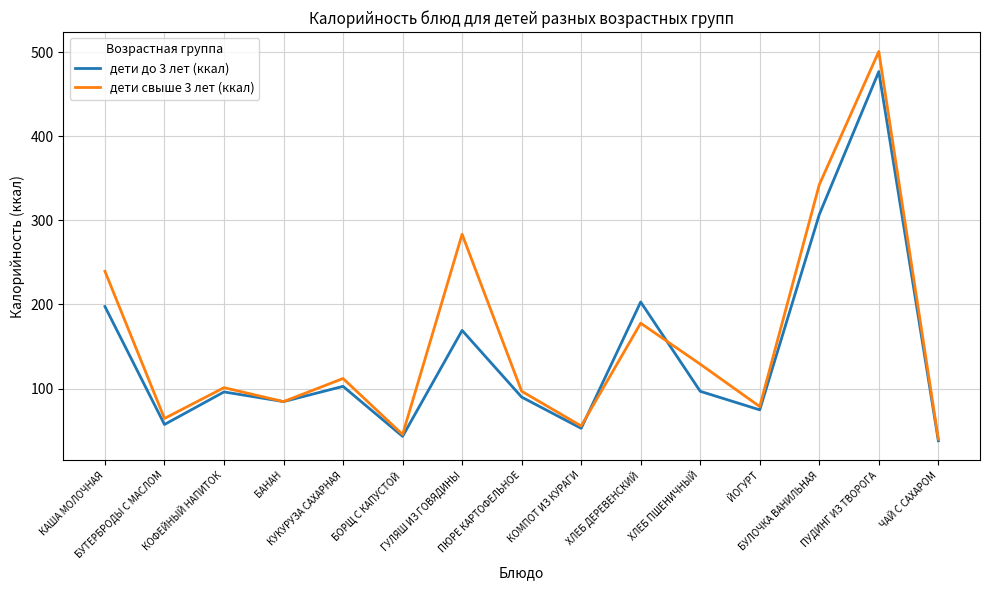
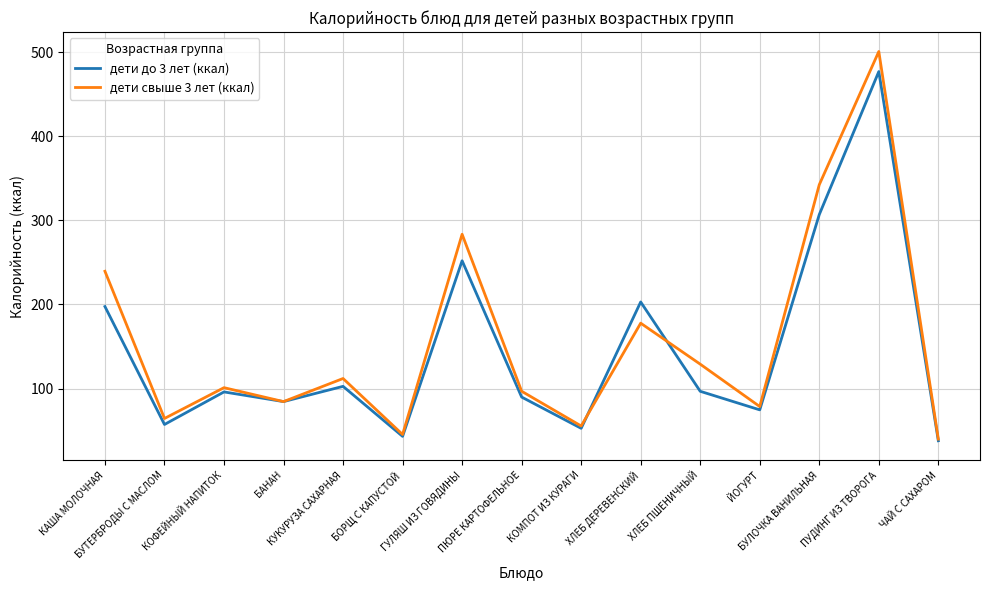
  {
    "дети до 3 лет (ккал)": {
      "КАША МОЛОЧНАЯ": 200,
      "БУТЕРБРОДЫ С МАСЛОМ": 60,
      "КОФЕЙНЫЙ НАПИТОК": 100,
      "КУКУРУЗА САХАРНАЯ": 100,
-     "ГУЛЯШ ИЗ ГОВЯДИНЫ": 170,
+     "ГУЛЯШ ИЗ ГОВЯДИНЫ": 250,
      "ПЮРЕ КАРТОФЕЛЬНОЕ": 90,
      "ХЛЕБ ДЕРЕВЕНСКИЙ": 200,
      "ХЛЕБ ПШЕНИЧНЫЙ": 100,
      "ЙОГУРТ": 70,
      "БУЛОЧКА ВАНИЛЬНАЯ": 310,
      "ПУДИНГ ИЗ ТВОРОГА": 480
    },
    "дети свыше 3 лет (ккал)": {
      "КАША МОЛОЧНАЯ": 240,
      "БУТЕРБРОДЫ С МАСЛОМ": 60,
      "КОФЕЙНЫЙ НАПИТОК": 100,
      "КУКУРУЗА САХАРНАЯ": 110,
      "ГУЛЯШ ИЗ ГОВЯДИНЫ": 280,
      "ПЮРЕ КАРТОФЕЛЬНОЕ": 100,
      "ХЛЕБ ДЕРЕВЕНСКИЙ": 180,
      "ХЛЕБ ПШЕНИЧНЫЙ": 130,
      "ЙОГУРТ": 80,
      "БУЛОЧКА ВАНИЛЬНАЯ": 340,
      "ПУДИНГ ИЗ ТВОРОГА": 500
    }
  }
